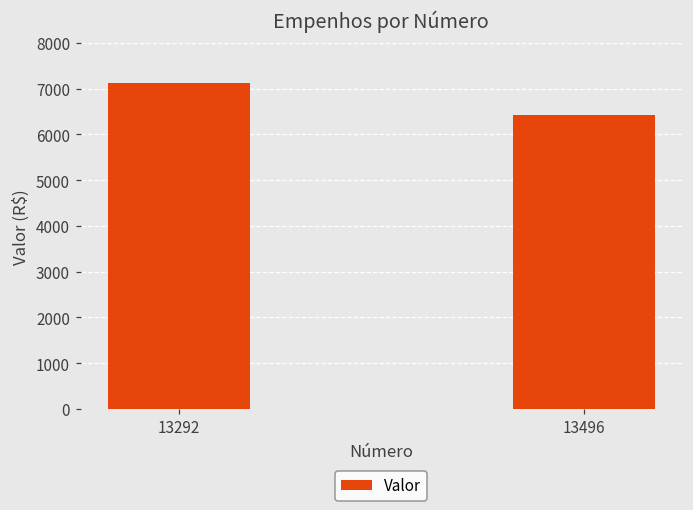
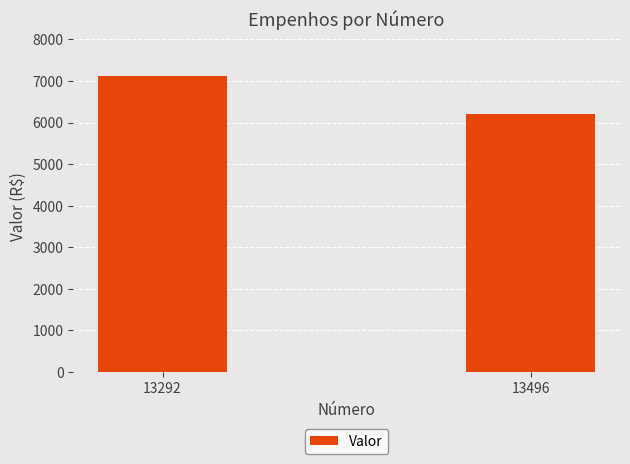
  {
    "13292": 7100,
-   "13496": 6400
+   "13496": 6200
  }
